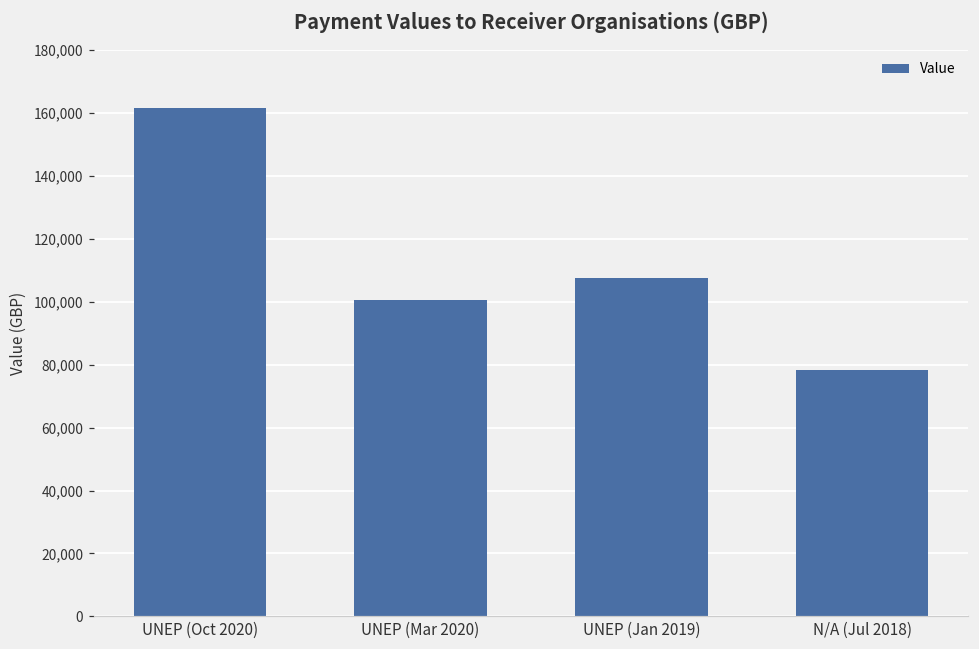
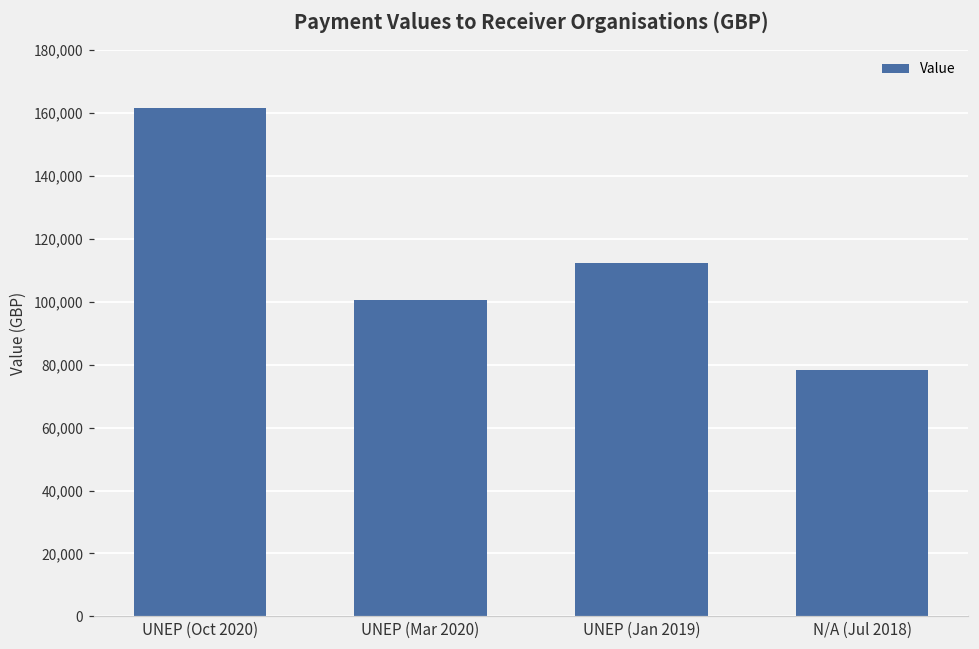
  {
    "UNEP (Oct 2020)": "162,000",
    "UNEP (Mar 2020)": "100,000",
-   "UNEP (Jan 2019)": "108,000",
+   "UNEP (Jan 2019)": "112,000",
    "N/A (Jul 2018)": "78,000"
  }
